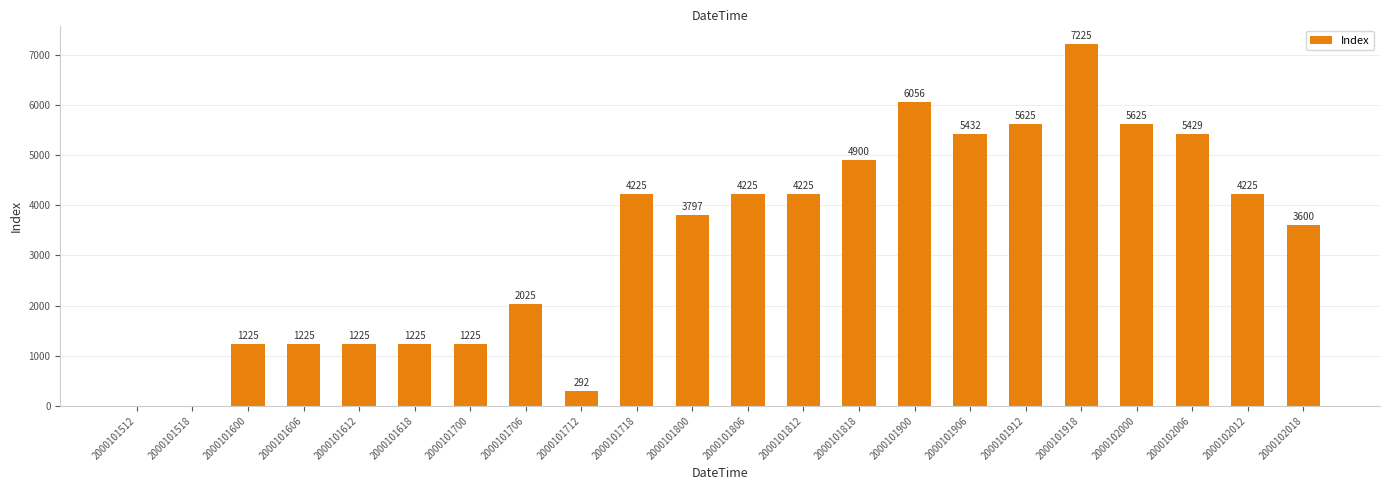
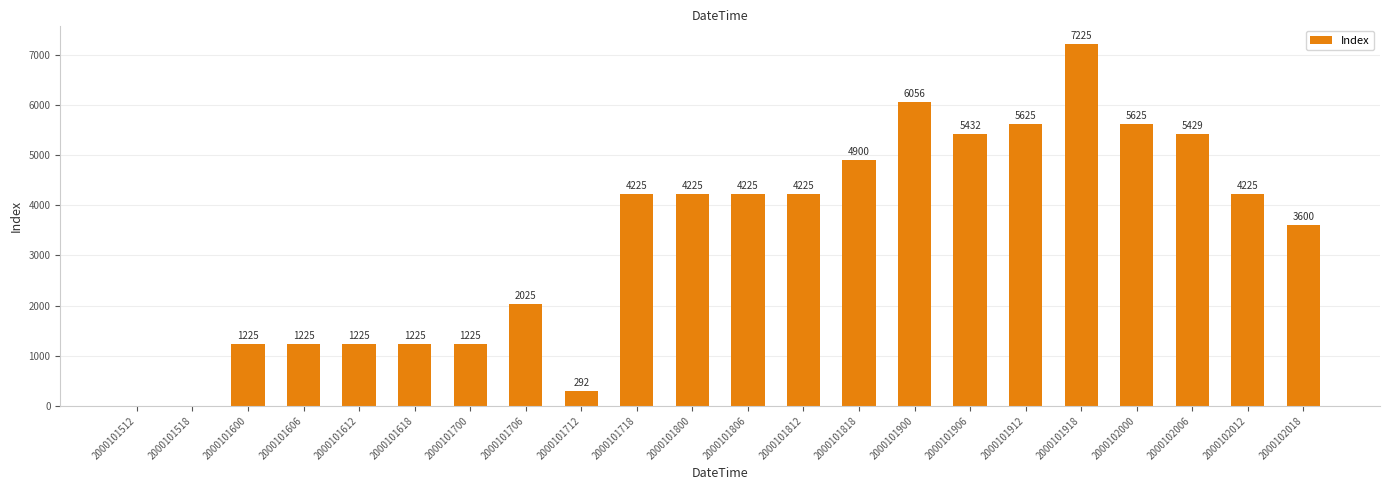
  {
    "2000101600": 1225,
    "2000101606": 1225,
    "2000101612": 1225,
    "2000101618": 1225,
    "2000101700": 1225,
    "2000101706": 2025,
    "2000101712": 292,
    "2000101718": 4225,
-   "2000101800": 3797,
+   "2000101800": 4225,
    "2000101806": 4225,
    "2000101812": 4225,
    "2000101818": 4900,
    "2000101900": 6056,
    "2000101906": 5432,
    "2000101912": 5625,
    "2000101918": 7225,
    "2000102000": 5625,
    "2000102006": 5429,
    "2000102012": 4225,
    "2000102018": 3600
  }
